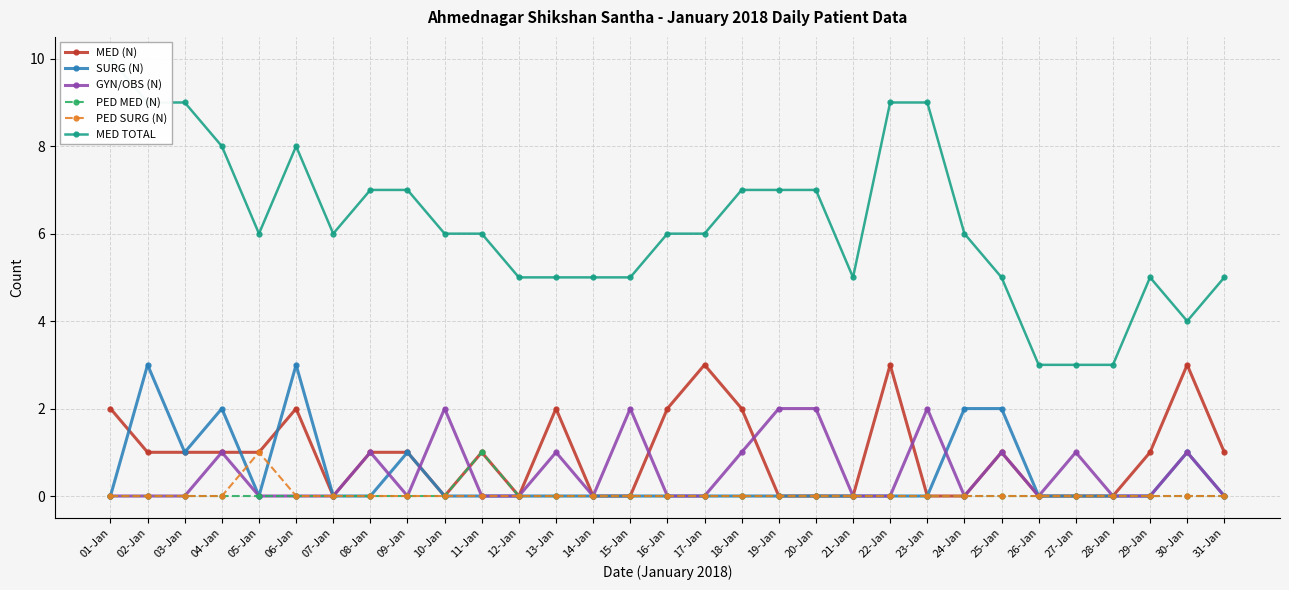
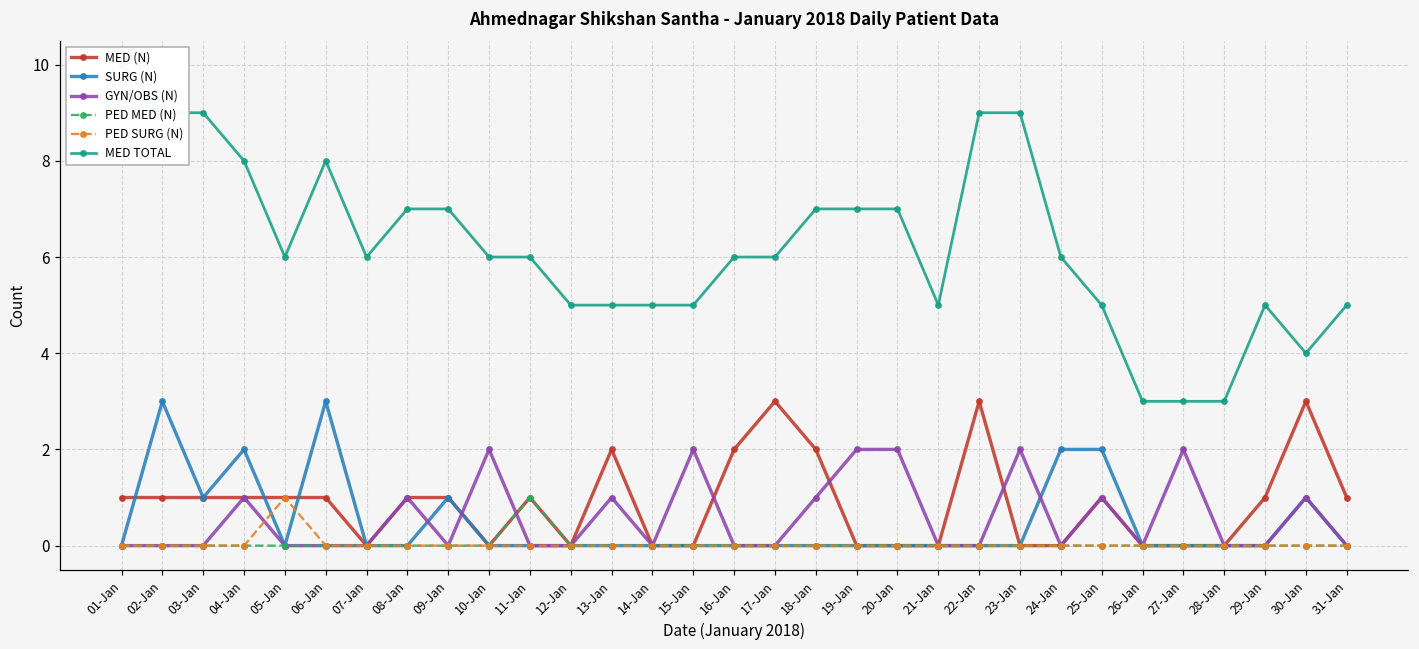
  {
    "MED (N)": {
-     "01-Jan": 2,
+     "01-Jan": 1,
      "02-Jan": 1,
-     "06-Jan": 2,
+     "06-Jan": 1,
      "13-Jan": 2,
      "16-Jan": 2,
      "17-Jan": 3,
      "18-Jan": 2,
      "22-Jan": 3,
      "29-Jan": 1,
      "30-Jan": 3,
      "31-Jan": 1
    },
    "SURG (N)": {
      "02-Jan": 3,
      "04-Jan": 2,
      "06-Jan": 3,
      "24-Jan": 2,
      "25-Jan": 2
    },
    "GYN/OBS (N)": {
      "10-Jan": 2,
      "13-Jan": 1,
      "15-Jan": 2,
      "18-Jan": 1,
      "19-Jan": 2,
      "20-Jan": 2,
      "23-Jan": 2,
-     "27-Jan": 1
+     "27-Jan": 2
    }
  }
